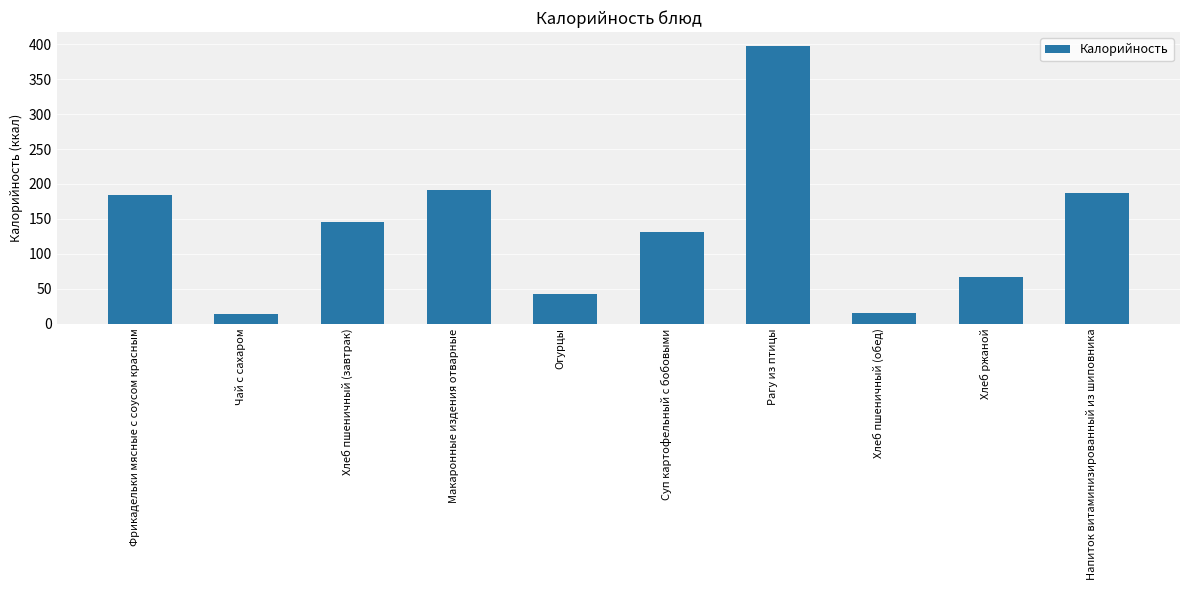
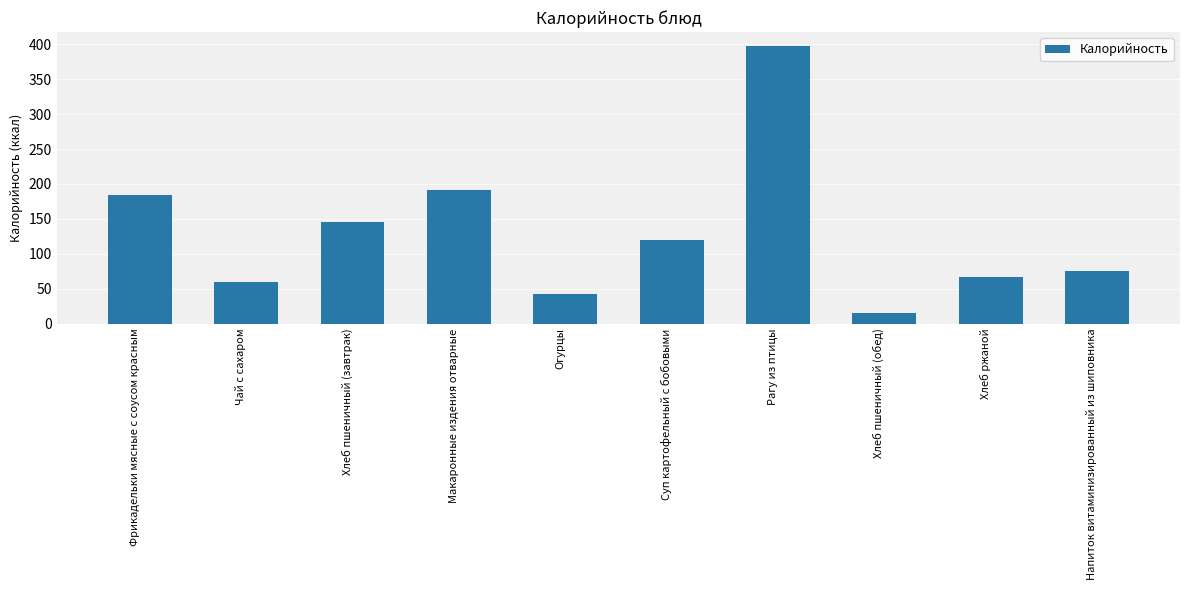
  {
    "Фрикадельки мясные с соусом красным": 180,
-   "Чай с сахаром": 10,
+   "Чай с сахаром": 60,
    "Хлеб пшеничный (завтрак)": 150,
    "Макаронные издения отварные": 190,
    "Огурцы": 40,
-   "Суп картофельный с бобовыми": 130,
+   "Суп картофельный с бобовыми": 120,
    "Рагу из птицы": 400,
    "Хлеб пшеничный (обед)": 10,
    "Хлеб ржаной": 70,
-   "Напиток витаминизированный из шиповника": 190
+   "Напиток витаминизированный из шиповника": 80
  }
